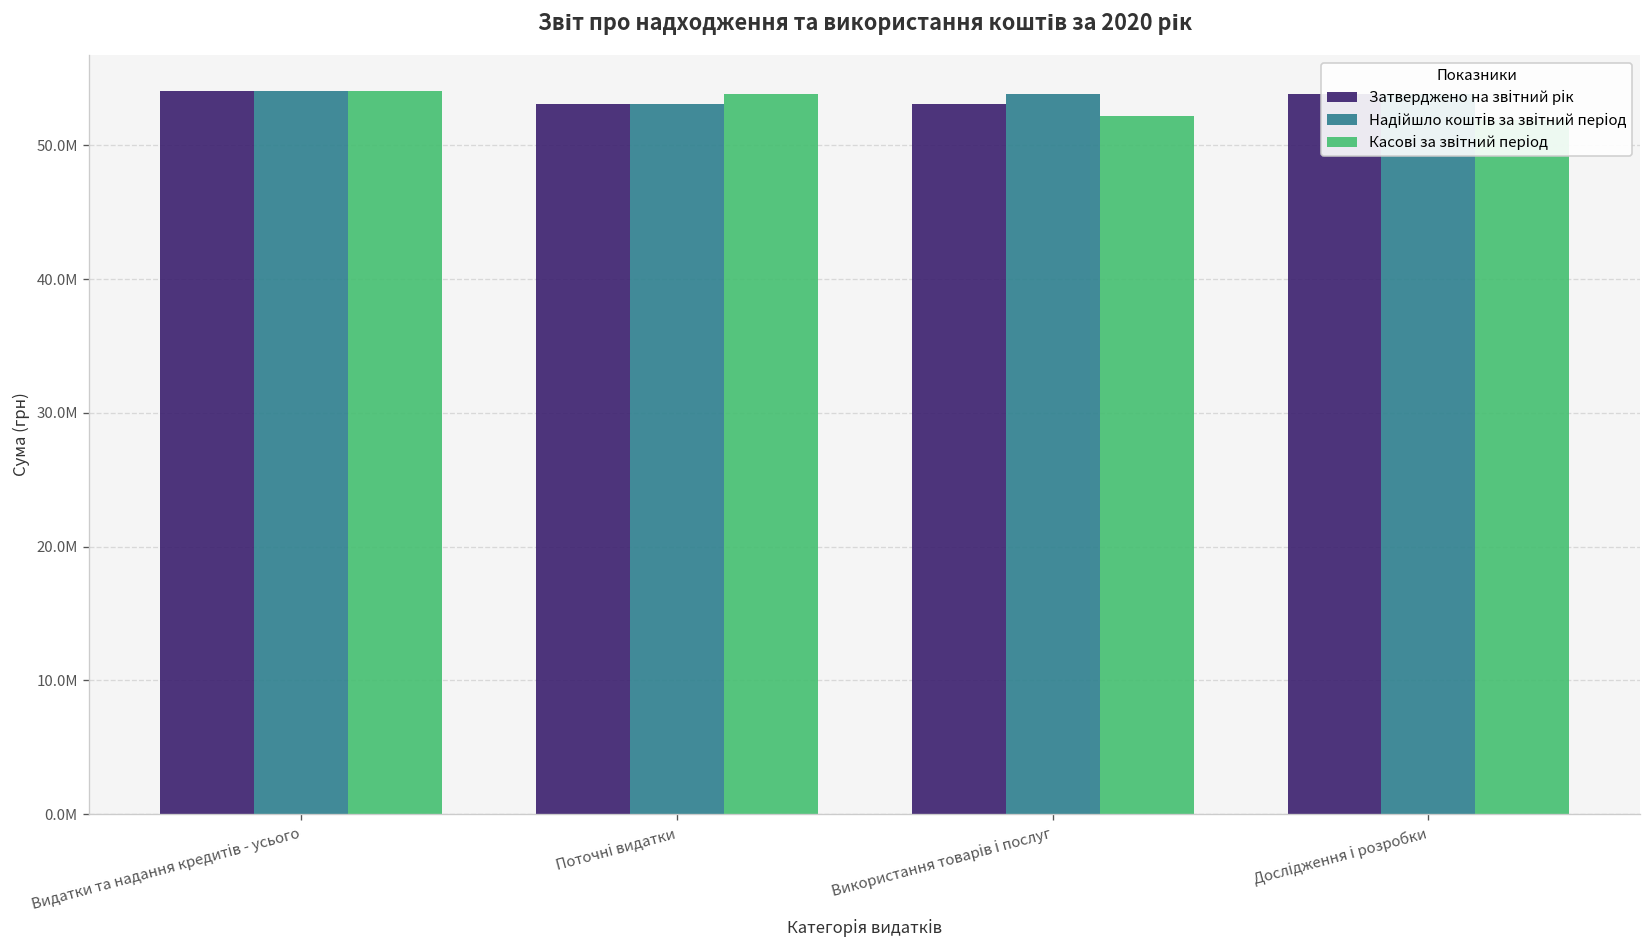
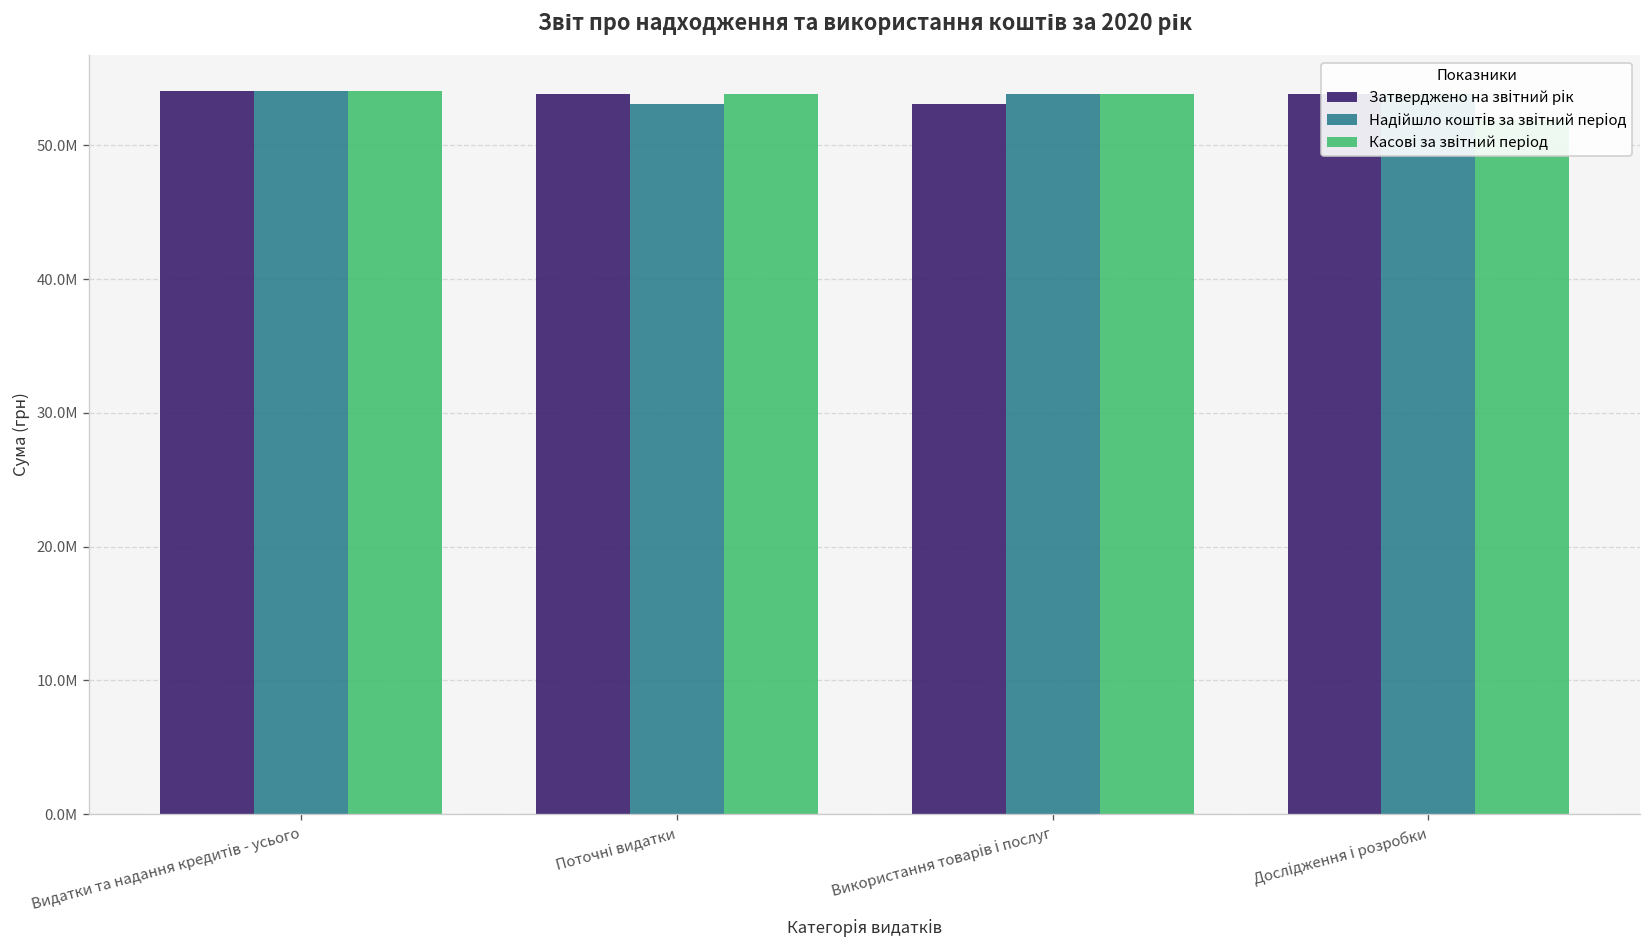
  {
    "Затверджено на звітний рік": {
      "Видатки та надання кредитів - усього": 54000000,
-     "Поточні видатки": 53100000,
+     "Поточні видатки": 53800000,
      "Використання товарів і послуг": 53100000
    },
    "Надійшло коштів за звітний період": {
      "Видатки та надання кредитів - усього": 54000000,
      "Поточні видатки": 53100000,
      "Використання товарів і послуг": 53800000
    },
    "Касові за звітний період": {
      "Видатки та надання кредитів - усього": 54000000,
      "Поточні видатки": 53800000,
-     "Використання товарів і послуг": 52200000
+     "Використання товарів і послуг": 53800000
    }
  }
